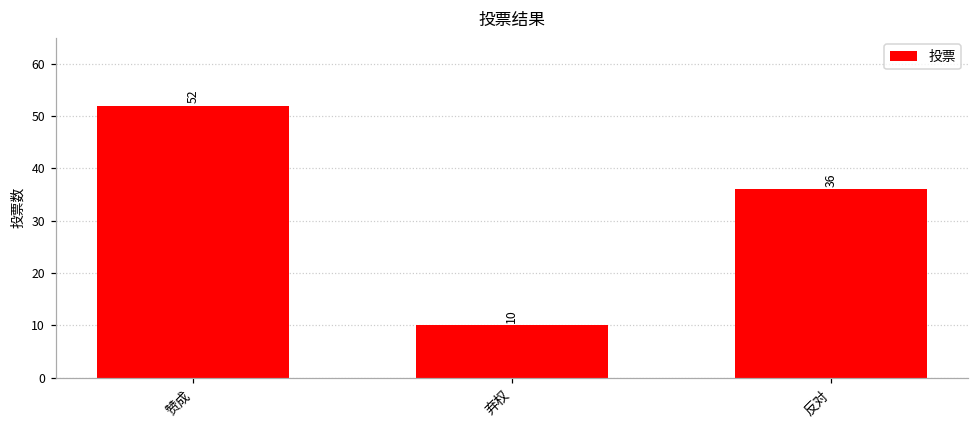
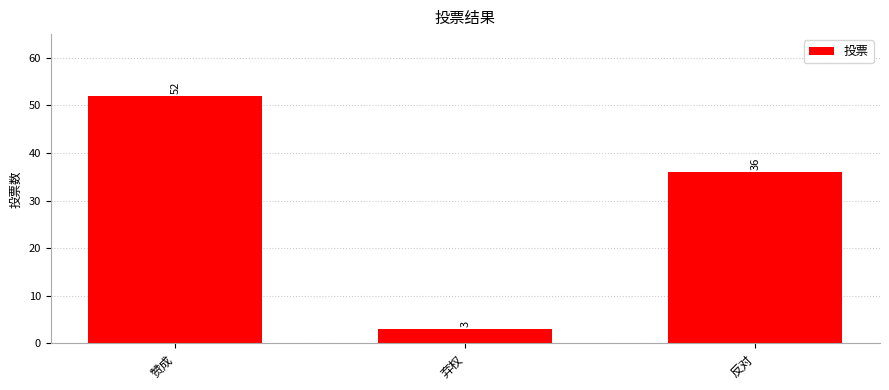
  {
    "赞成": 52,
-   "弃权": 10,
+   "弃权": 3,
    "反对": 36
  }
